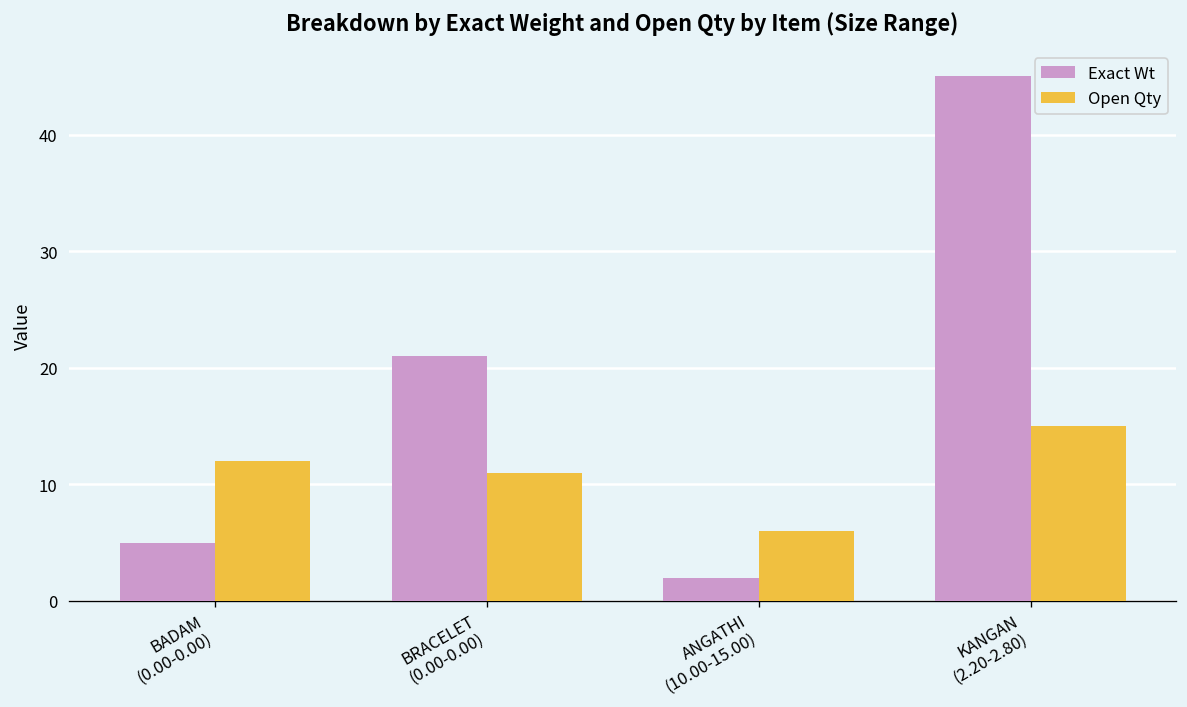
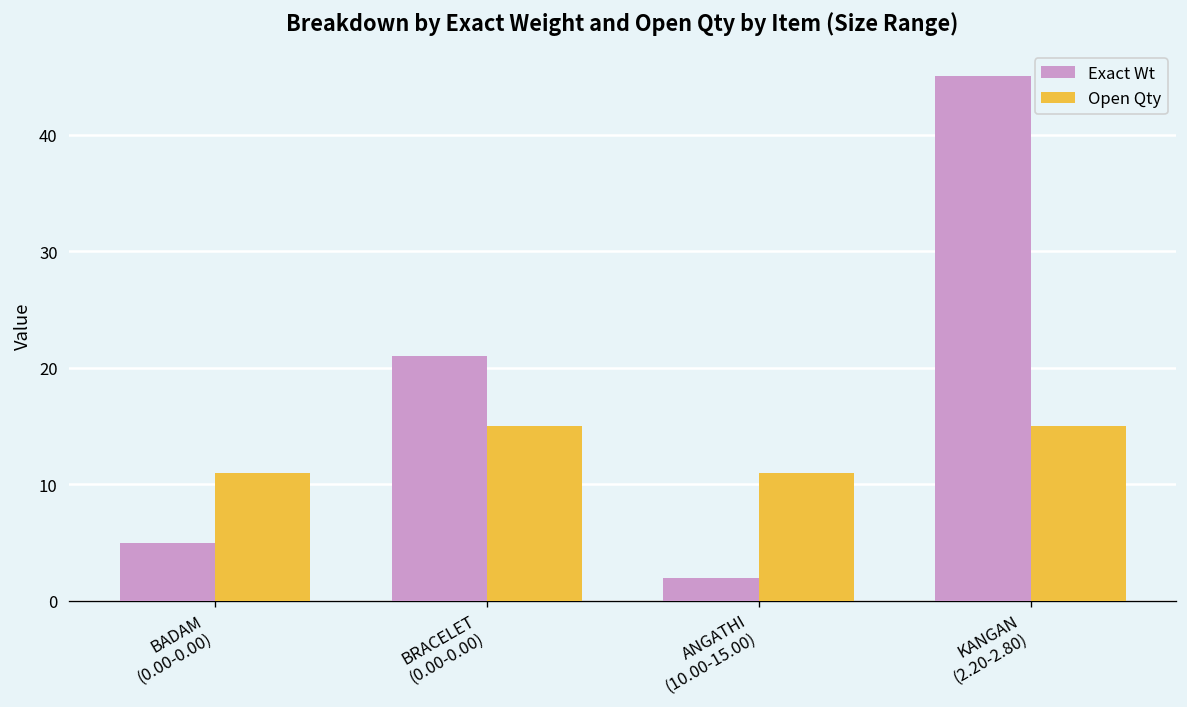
  {
    "Exact Wt": {
      "BADAM (0.00-0.00)": 5,
      "BRACELET (0.00-0.00)": 21,
      "ANGATHI (10.00-15.00)": 2,
      "KANGAN (2.20-2.80)": 45
    },
    "Open Qty": {
-     "BADAM (0.00-0.00)": 12,
-     "BRACELET (0.00-0.00)": 11,
-     "ANGATHI (10.00-15.00)": 6,
+     "BADAM (0.00-0.00)": 11,
+     "BRACELET (0.00-0.00)": 15,
+     "ANGATHI (10.00-15.00)": 11,
      "KANGAN (2.20-2.80)": 15
    }
  }
